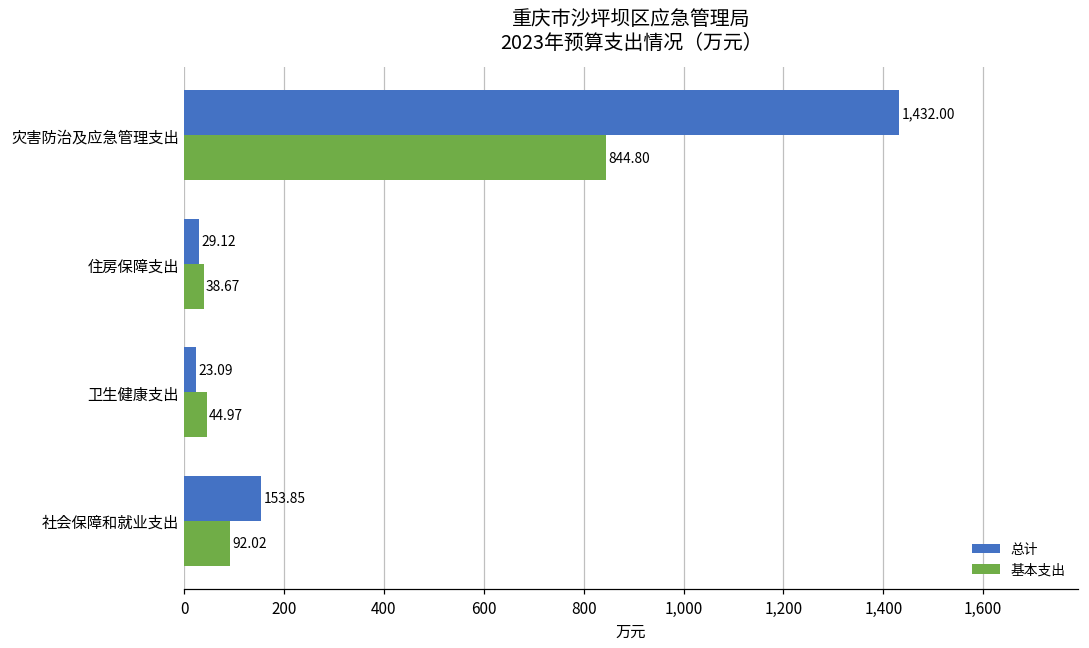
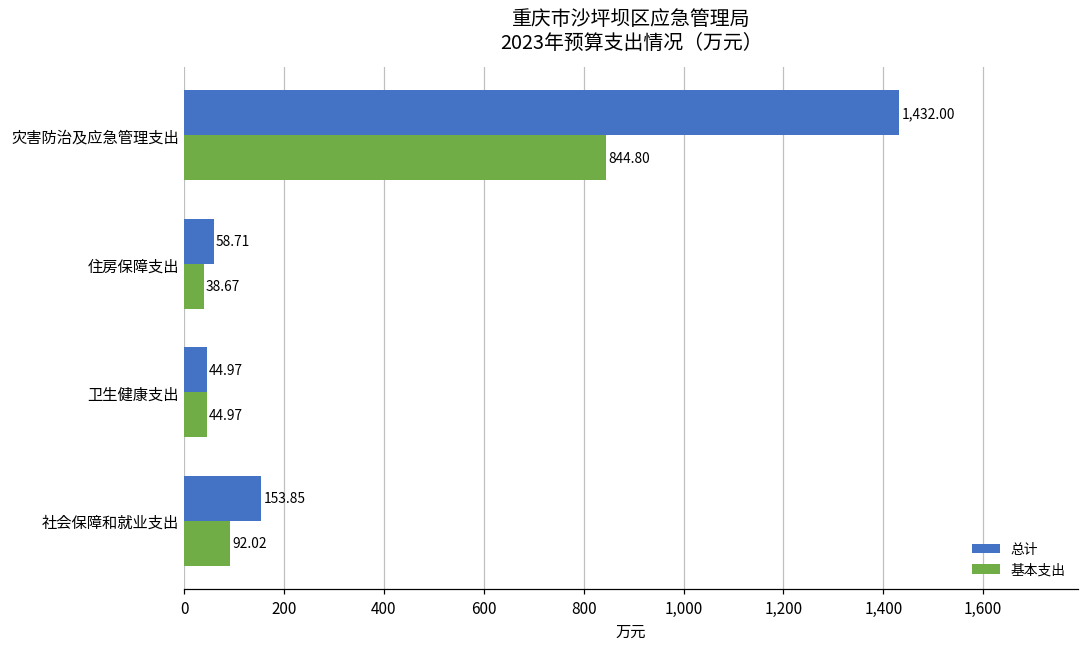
  {
    "总计": {
      "灾害防治及应急管理支出": "1,432.00",
-     "住房保障支出": "29.12",
-     "卫生健康支出": "23.09",
+     "住房保障支出": "58.71",
+     "卫生健康支出": "44.97",
      "社会保障和就业支出": "153.85"
    },
    "基本支出": {
      "灾害防治及应急管理支出": "844.80",
      "住房保障支出": "38.67",
      "卫生健康支出": "44.97",
      "社会保障和就业支出": "92.02"
    }
  }
